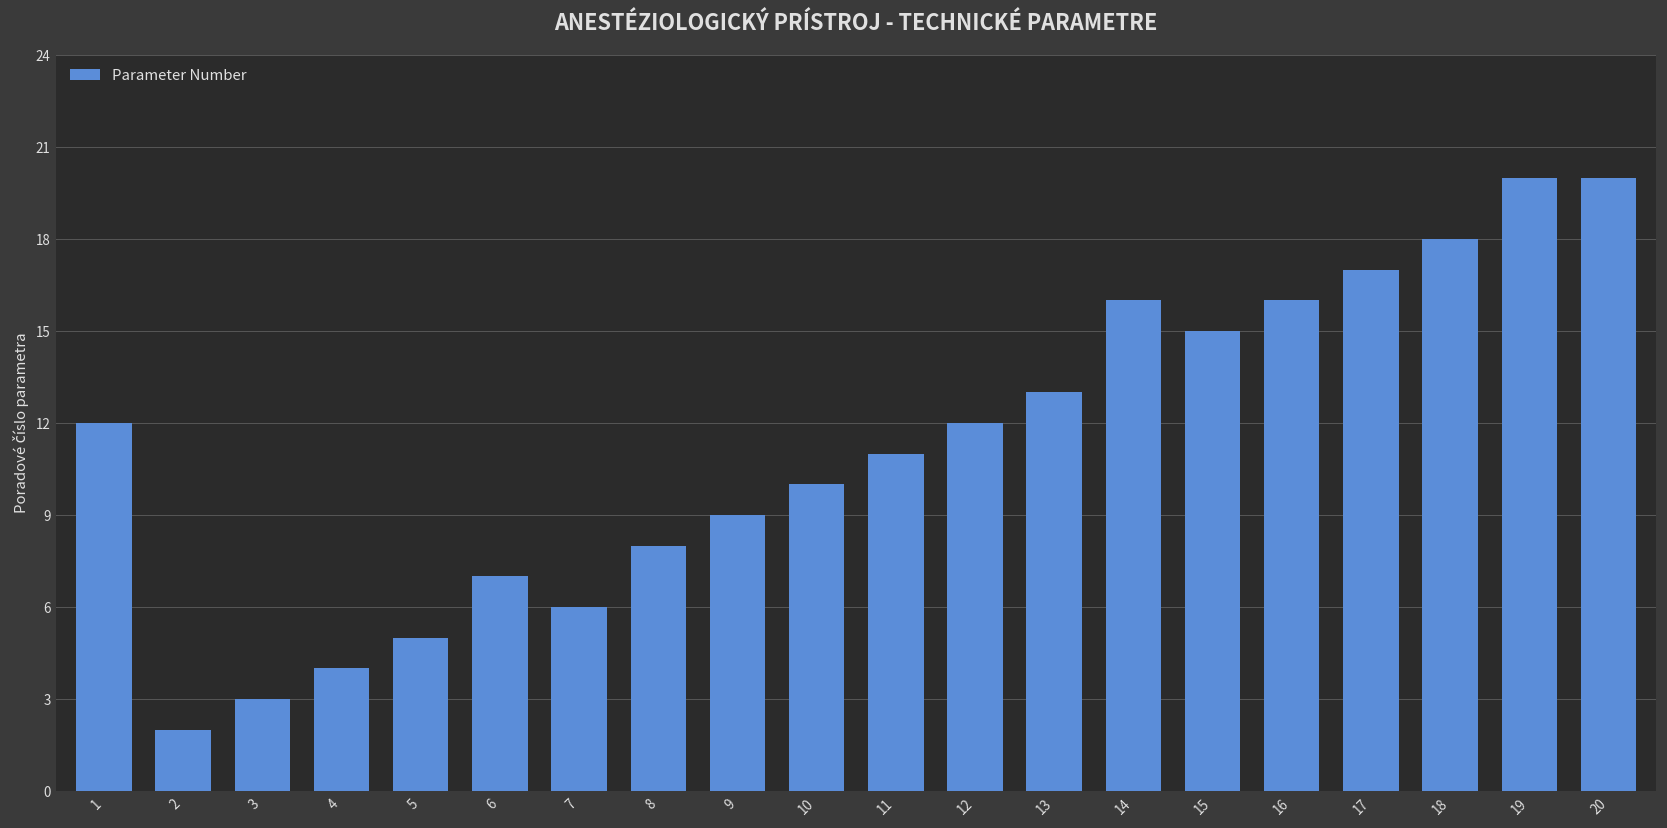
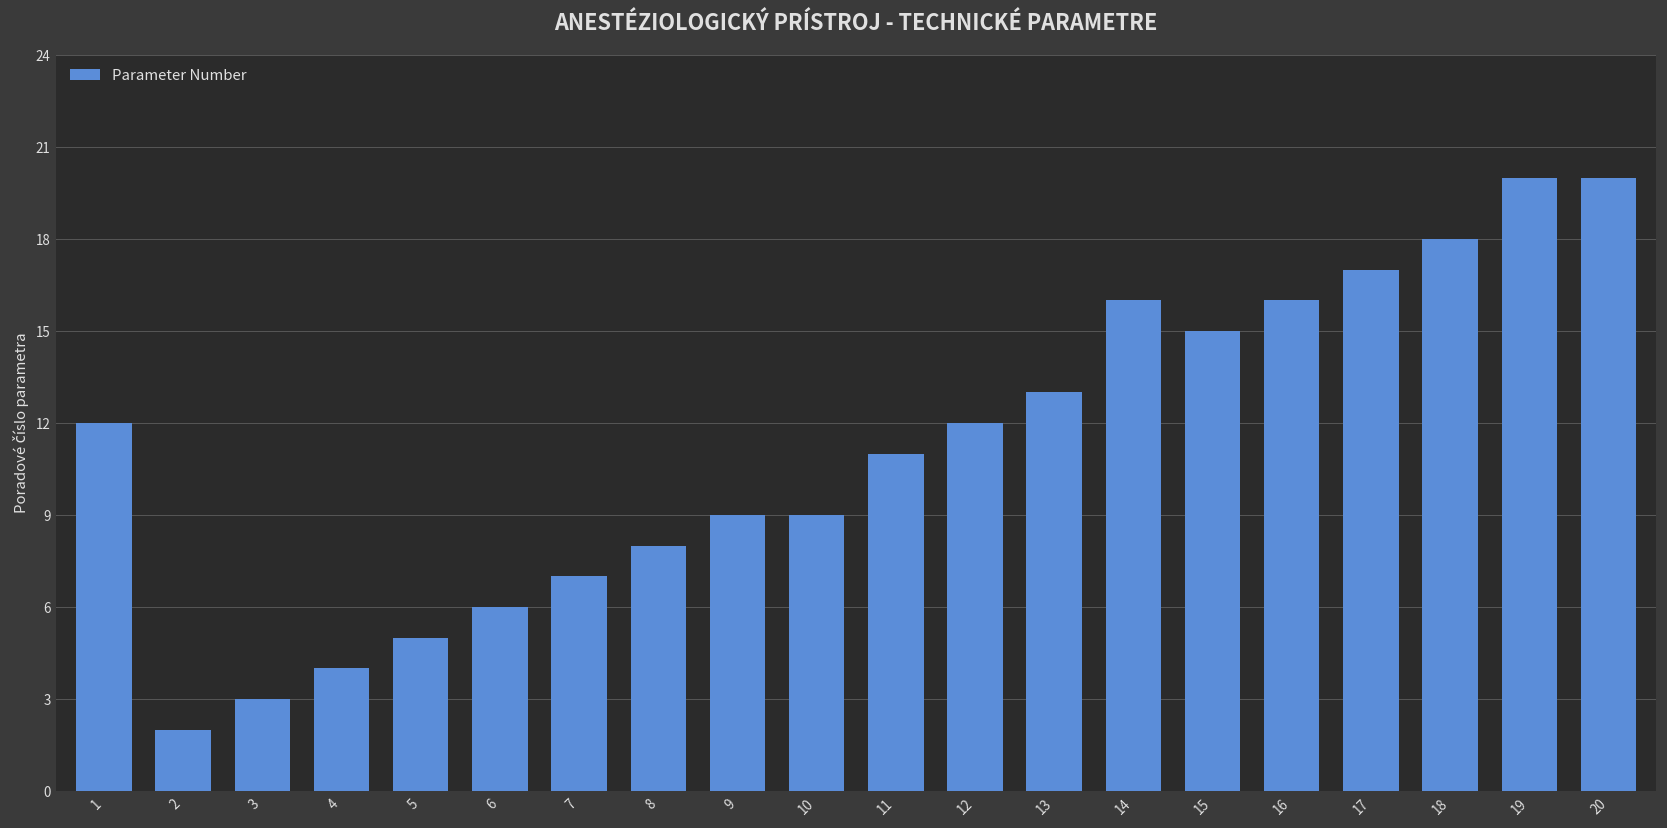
  {
    "1": 12,
    "2": 2,
    "3": 3,
    "4": 4,
    "5": 5,
-   "6": 7,
-   "7": 6,
+   "6": 6,
+   "7": 7,
    "8": 8,
    "9": 9,
-   "10": 10,
+   "10": 9,
    "11": 11,
    "12": 12,
    "13": 13,
    "14": 16,
    "15": 15,
    "16": 16,
    "17": 17,
    "18": 18,
    "19": 20,
    "20": 20
  }
